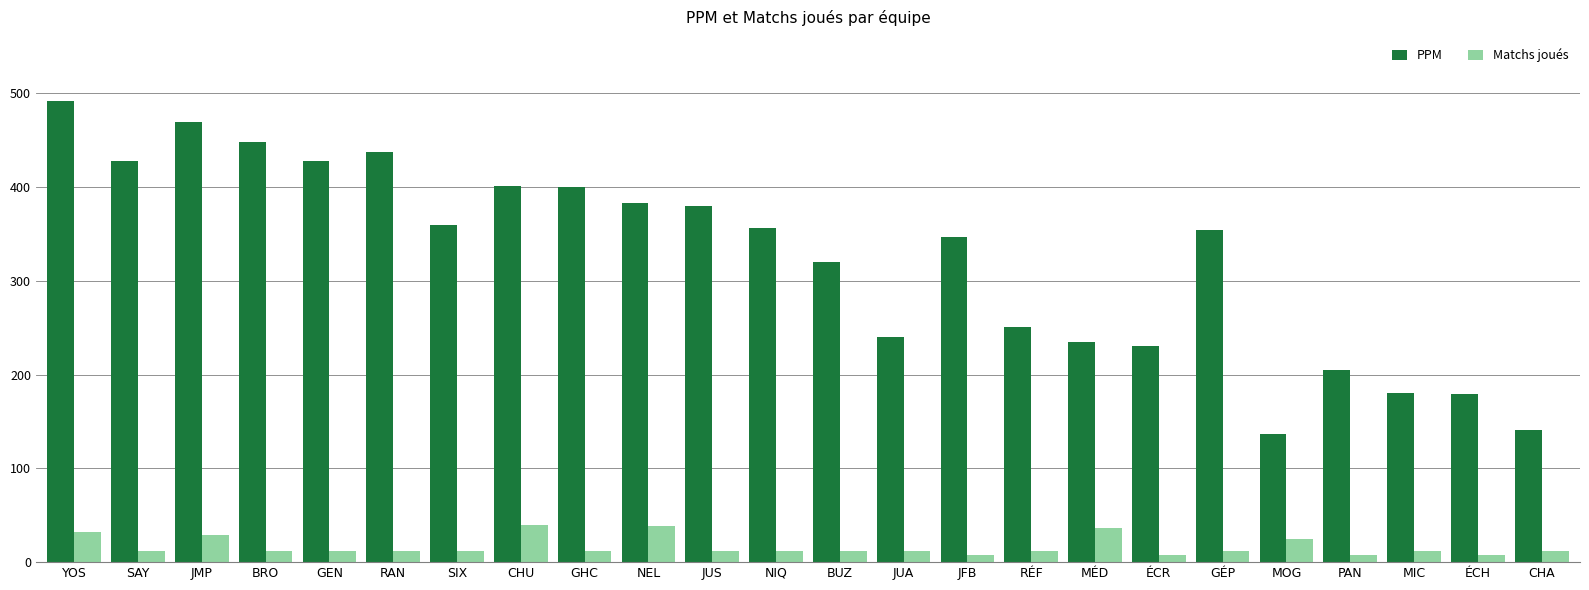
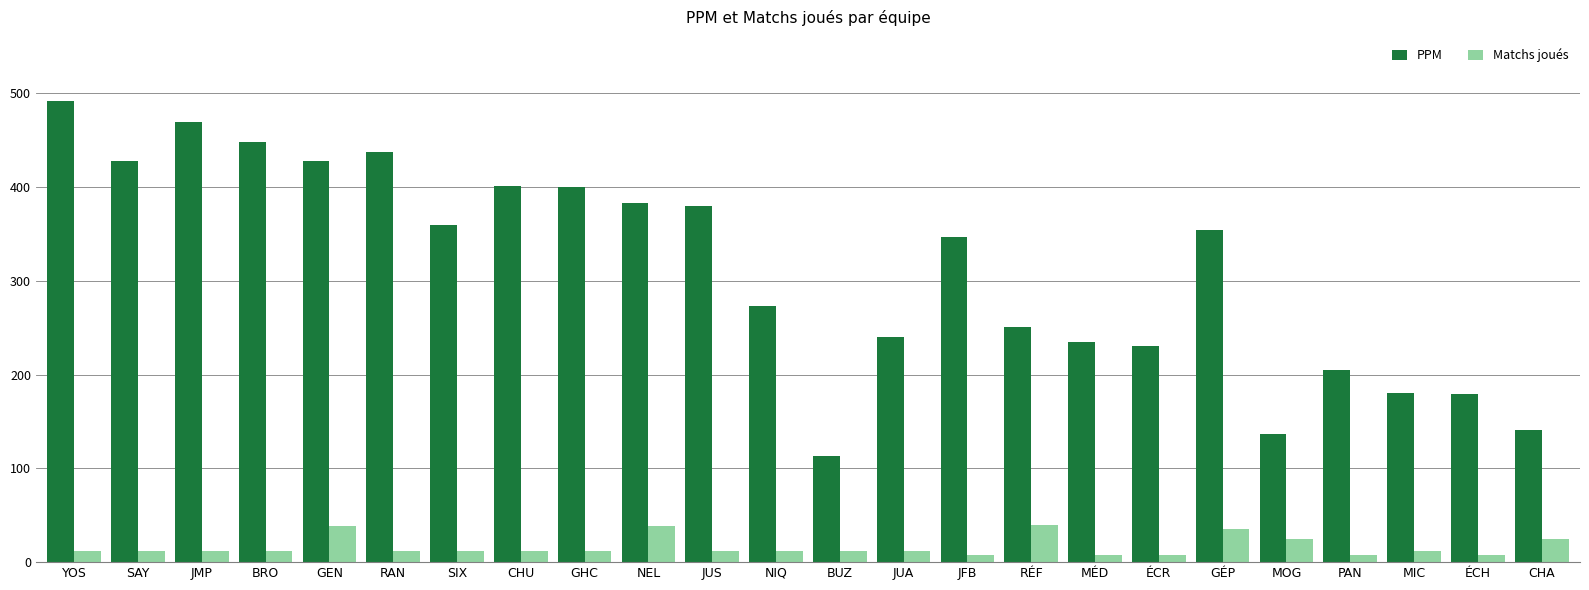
  {
    "PPM": {
      "YOS": 490,
      "SAY": 430,
      "JMP": 470,
      "BRO": 450,
      "GEN": 430,
      "RAN": 440,
      "SIX": 360,
      "CHU": 400,
      "GHC": 400,
      "NEL": 380,
      "JUS": 380,
-     "NIQ": 360,
-     "BUZ": 320,
+     "NIQ": 270,
+     "BUZ": 110,
      "JUA": 240,
      "JFB": 350,
      "RÉF": 250,
      "MÉD": 230,
      "ÉCR": 230,
      "GÉP": 350,
      "MOG": 140,
      "PAN": 210,
      "MIC": 180,
      "ÉCH": 180,
      "CHA": 140
    },
    "Matchs joués": {
-     "YOS": 30,
+     "YOS": 10,
      "SAY": 10,
-     "JMP": 30,
+     "JMP": 10,
      "BRO": 10,
-     "GEN": 10,
+     "GEN": 40,
      "RAN": 10,
      "SIX": 10,
-     "CHU": 40,
+     "CHU": 10,
      "GHC": 10,
      "NEL": 40,
      "JUS": 10,
      "NIQ": 10,
      "BUZ": 10,
      "JUA": 10,
      "JFB": 10,
-     "RÉF": 10,
-     "MÉD": 40,
+     "RÉF": 40,
+     "MÉD": 10,
      "ÉCR": 10,
-     "GÉP": 10,
+     "GÉP": 40,
      "MOG": 30,
      "PAN": 10,
      "MIC": 10,
      "ÉCH": 10,
-     "CHA": 10
+     "CHA": 30
    }
  }
